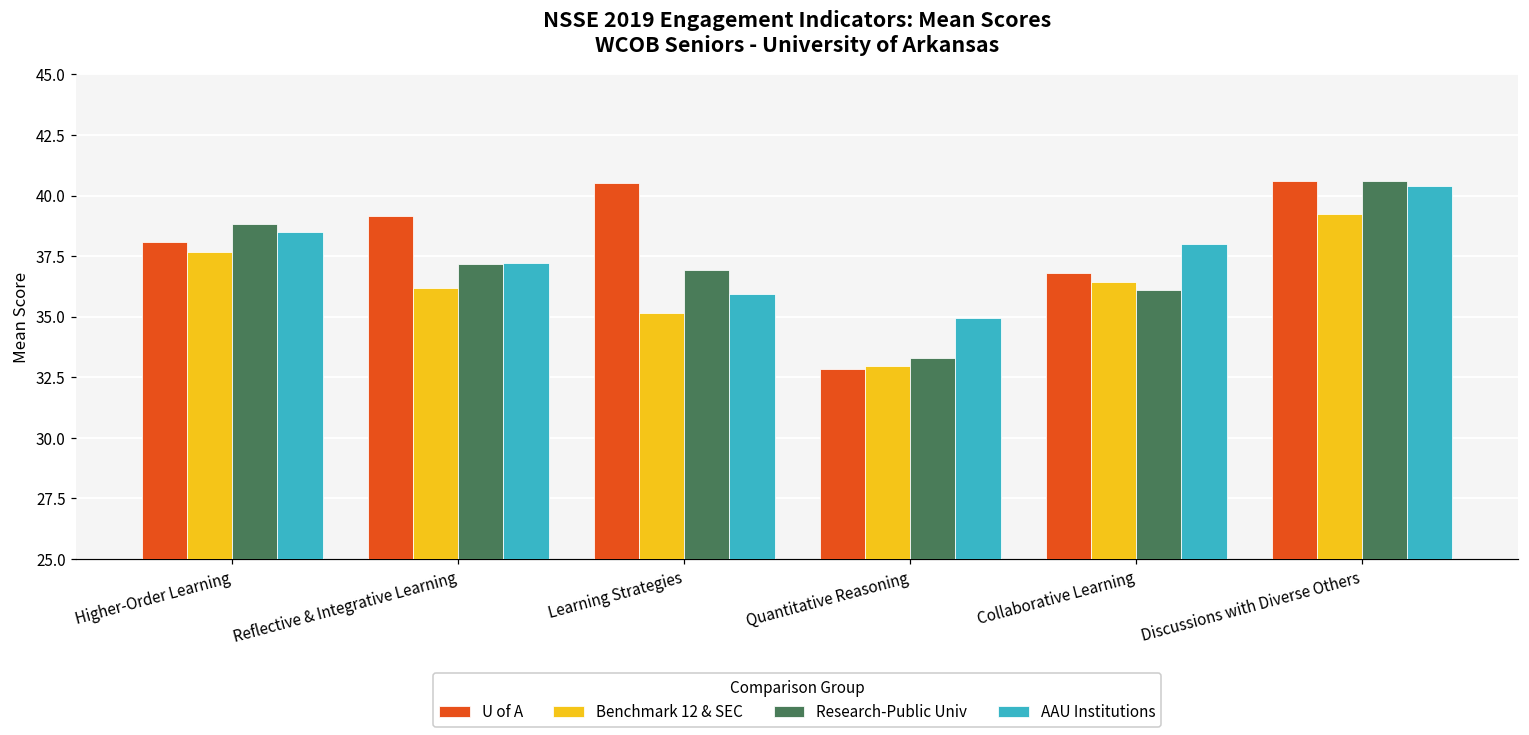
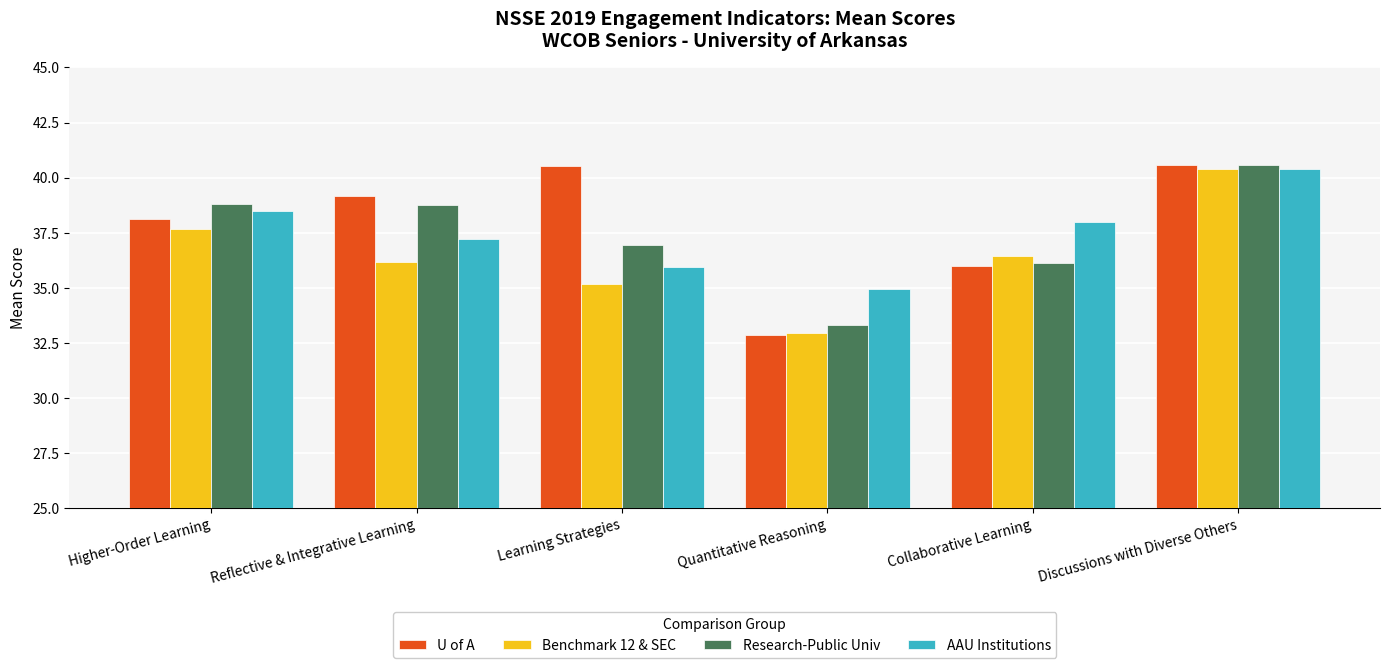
  {
    "U of A": {
      "Higher-Order Learning": 38.1,
      "Reflective & Integrative Learning": 39.2,
      "Learning Strategies": 40.5,
      "Quantitative Reasoning": 32.8,
-     "Collaborative Learning": 36.8,
+     "Collaborative Learning": 36.0,
      "Discussions with Diverse Others": 40.6
    },
    "Benchmark 12 & SEC": {
      "Higher-Order Learning": 37.7,
      "Reflective & Integrative Learning": 36.2,
      "Learning Strategies": 35.1,
      "Quantitative Reasoning": 32.9,
      "Collaborative Learning": 36.4,
-     "Discussions with Diverse Others": 39.2
+     "Discussions with Diverse Others": 40.4
    },
    "Research-Public Univ": {
      "Higher-Order Learning": 38.8,
-     "Reflective & Integrative Learning": 37.2,
+     "Reflective & Integrative Learning": 38.8,
      "Learning Strategies": 36.9,
      "Quantitative Reasoning": 33.3,
      "Collaborative Learning": 36.1,
      "Discussions with Diverse Others": 40.6
    },
    "AAU Institutions": {
      "Higher-Order Learning": 38.5,
      "Reflective & Integrative Learning": 37.2,
      "Learning Strategies": 36.0,
      "Quantitative Reasoning": 34.9,
      "Collaborative Learning": 38.0,
      "Discussions with Diverse Others": 40.4
    }
  }
